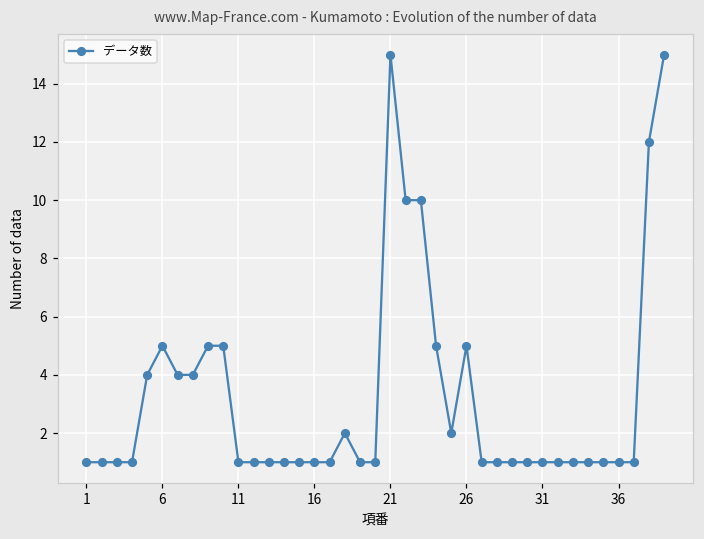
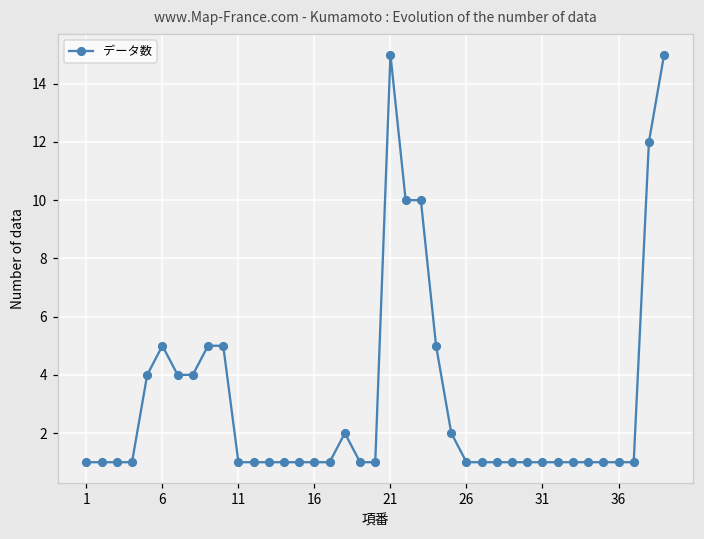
  {
    "1": 1,
    "6": 5,
    "11": 1,
    "16": 1,
    "21": 15,
-   "26": 5,
+   "26": 1,
    "31": 1,
    "36": 1
  }
